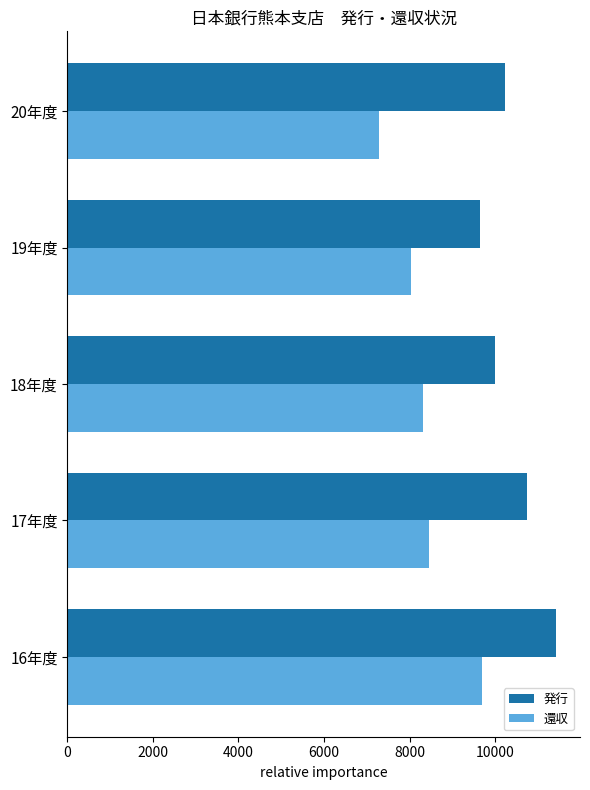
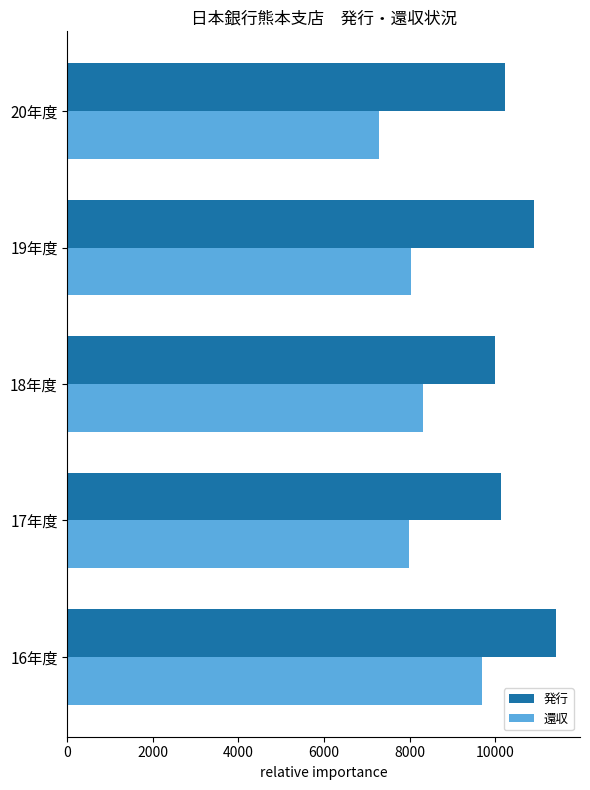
  {
    "発行": {
      "20年度": 10200,
-     "19年度": 9700,
+     "19年度": 10900,
      "18年度": 10000,
-     "17年度": 10700,
+     "17年度": 10100,
      "16年度": 11400
    },
    "還収": {
      "20年度": 7300,
      "19年度": 8000,
      "18年度": 8300,
-     "17年度": 8400,
+     "17年度": 8000,
      "16年度": 9700
    }
  }
